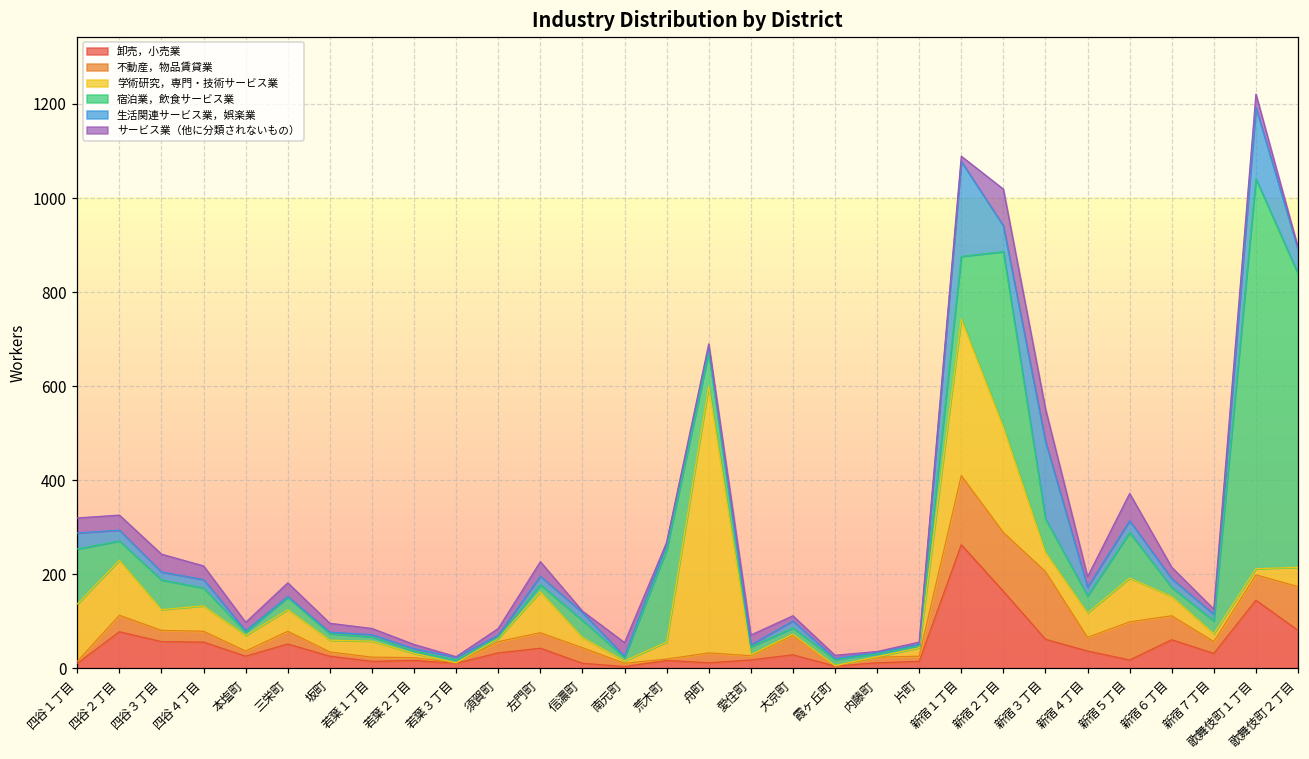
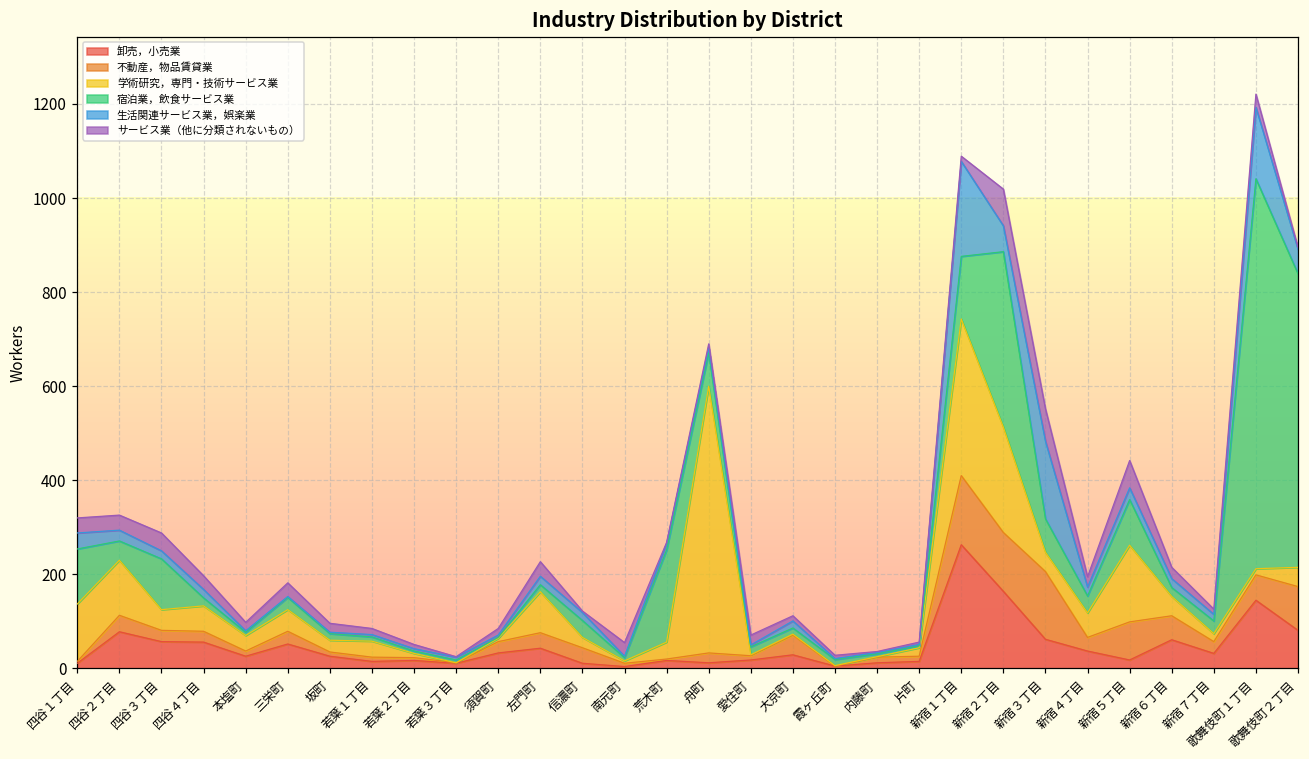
  {
    "学術研究，専門・技術サービス業": {
      "四谷１丁目": 120,
      "四谷２丁目": 120,
      "四谷３丁目": 40,
      "四谷４丁目": 50,
      "本塩町": 30,
      "三栄町": 50,
      "坂町": 30,
      "若葉１丁目": 30,
      "左門町": 90,
      "信濃町": 20,
      "荒木町": 40,
      "舟町": 570,
      "新宿１丁目": 330,
      "新宿２丁目": 220,
      "新宿３丁目": 40,
      "新宿４丁目": 50,
-     "新宿５丁目": 90,
+     "新宿５丁目": 160,
      "新宿６丁目": 40,
      "新宿７丁目": 20,
      "歌舞伎町１丁目": 10,
      "歌舞伎町２丁目": 40
    },
    "宿泊業，飲食サービス業": {
      "四谷１丁目": 120,
      "四谷２丁目": 40,
-     "四谷３丁目": 60,
-     "四谷４丁目": 40,
+     "四谷３丁目": 110,
+     "四谷４丁目": 20,
      "左門町": 20,
      "信濃町": 40,
      "荒木町": 200,
      "舟町": 70,
      "大京町": 10,
      "新宿１丁目": 130,
      "新宿２丁目": 370,
      "新宿３丁目": 70,
      "新宿４丁目": 40,
      "新宿５丁目": 100,
      "新宿６丁目": 20,
      "新宿７丁目": 30,
      "歌舞伎町１丁目": 830,
      "歌舞伎町２丁目": 620
    },
    "生活関連サービス業，娯楽業": {
      "四谷１丁目": 30,
      "四谷２丁目": 20,
      "四谷３丁目": 20,
      "四谷４丁目": 20,
      "左門町": 20,
      "舟町": 10,
      "大京町": 20,
      "新宿１丁目": 200,
      "新宿２丁目": 60,
      "新宿３丁目": 170,
      "新宿４丁目": 20,
      "新宿５丁目": 30,
      "新宿６丁目": 20,
      "新宿７丁目": 10,
      "歌舞伎町１丁目": 150
    },
    "サービス業（他に分類されないもの）": {
      "四谷１丁目": 30,
      "四谷２丁目": 30,
      "四谷３丁目": 40,
      "四谷４丁目": 30,
      "本塩町": 20,
      "三栄町": 30,
      "坂町": 20,
      "若葉１丁目": 10,
      "若葉２丁目": 10,
      "須賀町": 10,
      "左門町": 30,
      "南元町": 30,
      "舟町": 10,
      "愛住町": 20,
      "大京町": 10,
      "霞ヶ丘町": 10,
      "新宿１丁目": 10,
      "新宿２丁目": 80,
      "新宿３丁目": 70,
      "新宿４丁目": 20,
      "新宿５丁目": 60,
      "新宿６丁目": 20,
      "新宿７丁目": 10,
      "歌舞伎町１丁目": 30
    }
  }
